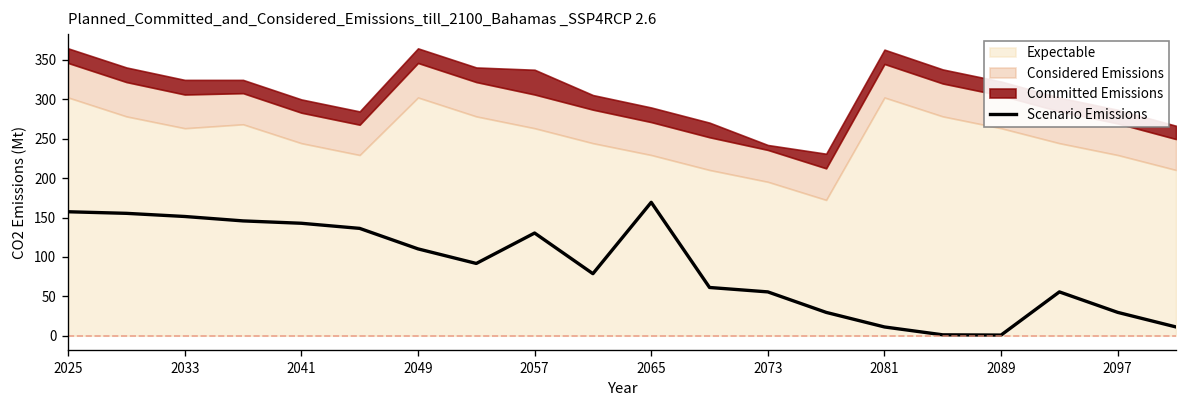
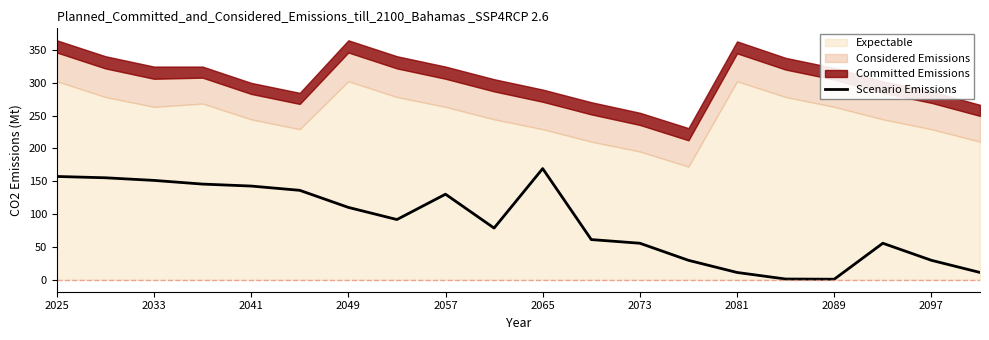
  {
    "Scenario Emissions": {
      "2025": 160,
      "2033": 150,
      "2041": 140,
      "2049": 110,
      "2057": 130,
      "2065": 170,
      "2073": 60,
      "2081": 10,
      "2089": 0,
      "2097": 30
    },
    "Committed Emissions": {
      "2025": 20,
      "2033": 20,
      "2041": 20,
      "2049": 20,
-     "2057": 30,
+     "2057": 20,
      "2065": 20,
-     "2073": 10,
+     "2073": 20,
      "2081": 20
    }
  }
